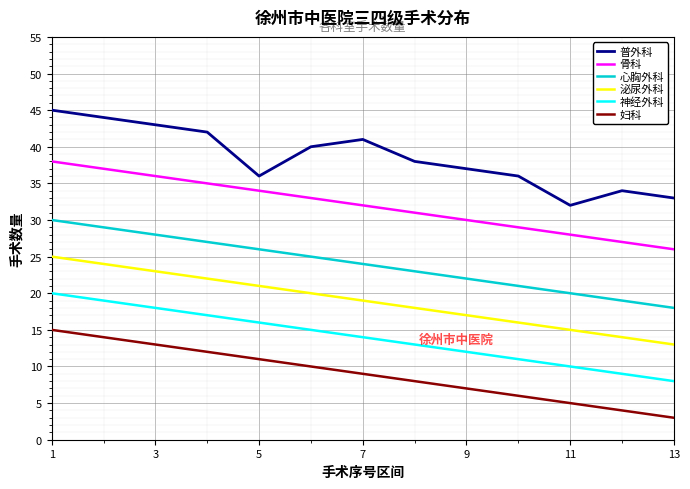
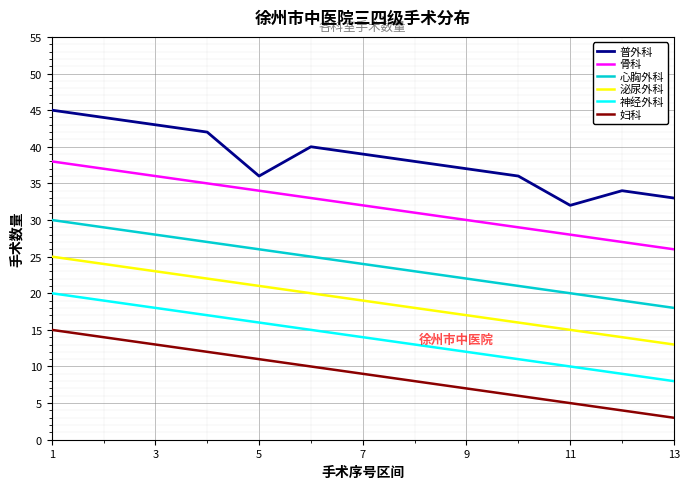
  {
    "普外科": {
      "1": 45,
      "3": 43,
      "5": 36,
-     "7": 41,
+     "7": 39,
      "9": 37,
      "11": 32,
      "13": 33
    },
    "骨科": {
      "1": 38,
      "3": 36,
      "5": 34,
      "7": 32,
      "9": 30,
      "11": 28,
      "13": 26
    },
    "心胸外科": {
      "1": 30,
      "3": 28,
      "5": 26,
      "7": 24,
      "9": 22,
      "11": 20,
      "13": 18
    },
    "泌尿外科": {
      "1": 25,
      "3": 23,
      "5": 21,
      "7": 19,
      "9": 17,
      "11": 15,
      "13": 13
    },
    "神经外科": {
      "1": 20,
      "3": 18,
      "5": 16,
      "7": 14,
      "9": 12,
      "11": 10,
      "13": 8
    },
    "妇科": {
      "1": 15,
      "3": 13,
      "5": 11,
      "7": 9,
      "9": 7,
      "11": 5,
      "13": 3
    }
  }
